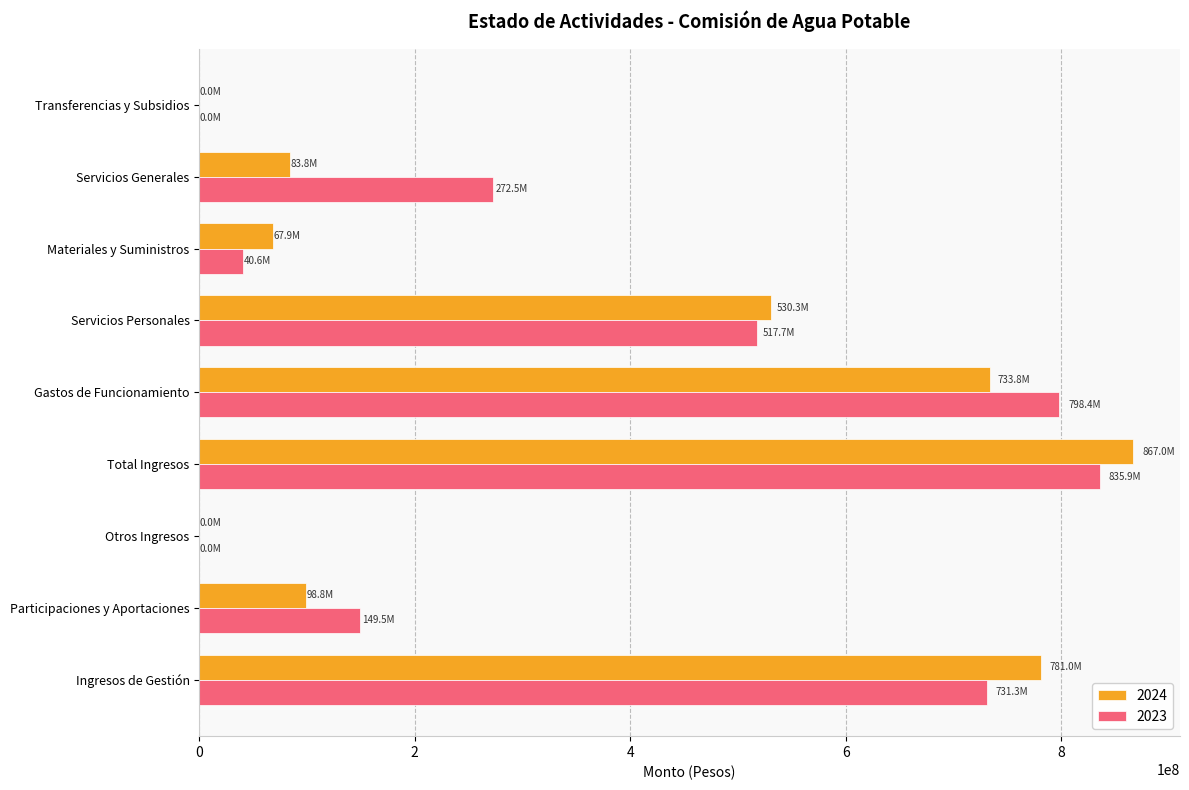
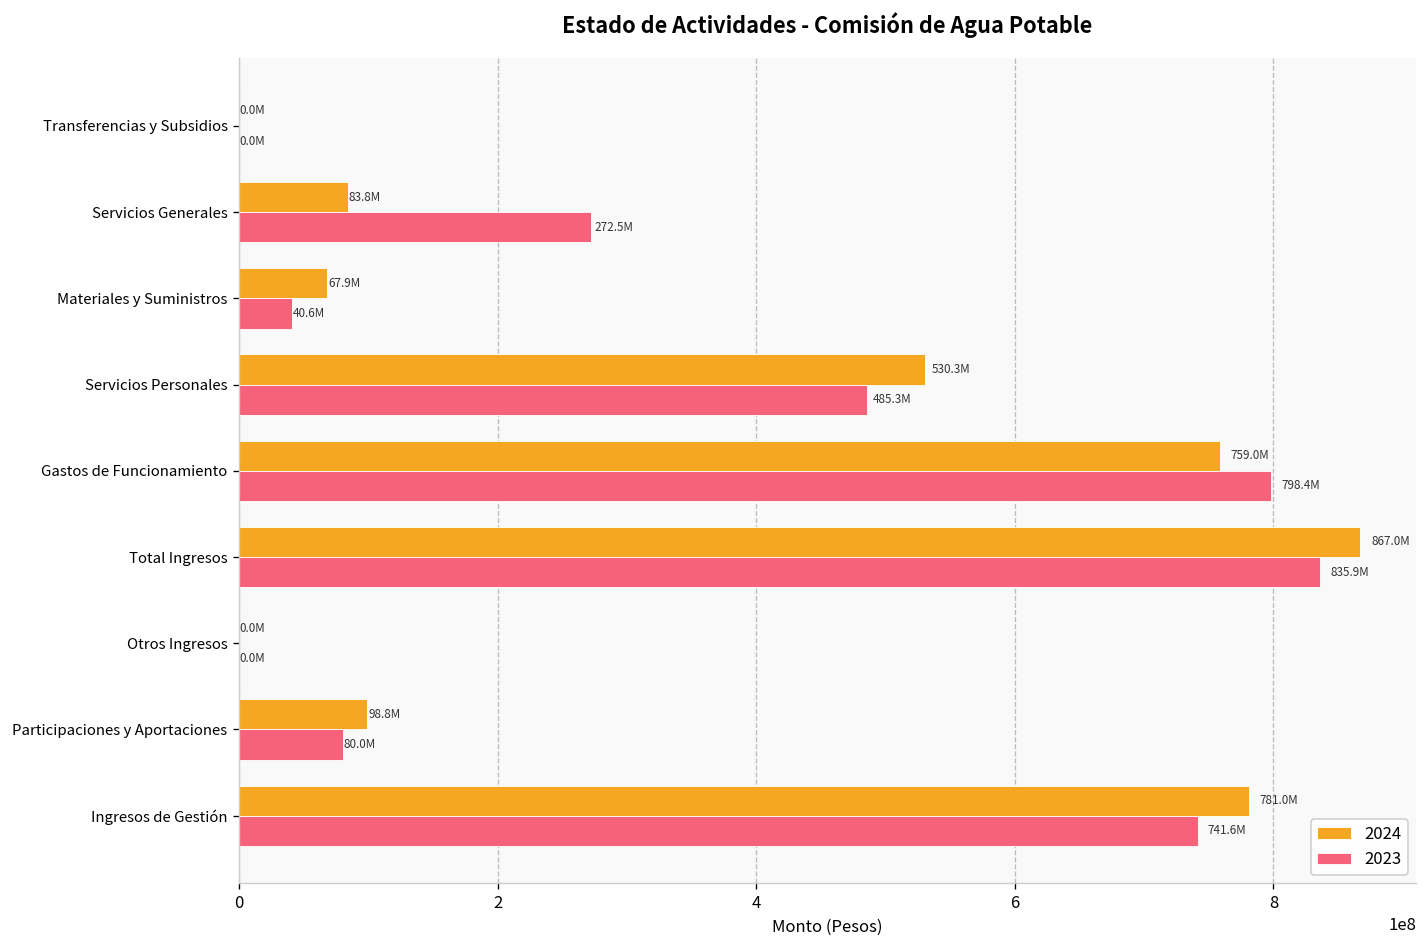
  {
    "2024": {
      "Servicios Generales": "83.8M",
      "Materiales y Suministros": "67.9M",
      "Servicios Personales": "530.3M",
-     "Gastos de Funcionamiento": "733.8M",
+     "Gastos de Funcionamiento": "759.0M",
      "Total Ingresos": "867.0M",
      "Participaciones y Aportaciones": "98.8M",
      "Ingresos de Gestión": "781.0M"
    },
    "2023": {
      "Servicios Generales": "272.5M",
      "Materiales y Suministros": "40.6M",
-     "Servicios Personales": "517.7M",
+     "Servicios Personales": "485.3M",
      "Gastos de Funcionamiento": "798.4M",
      "Total Ingresos": "835.9M",
-     "Participaciones y Aportaciones": "149.5M",
-     "Ingresos de Gestión": "731.3M"
+     "Participaciones y Aportaciones": "80.0M",
+     "Ingresos de Gestión": "741.6M"
    }
  }
